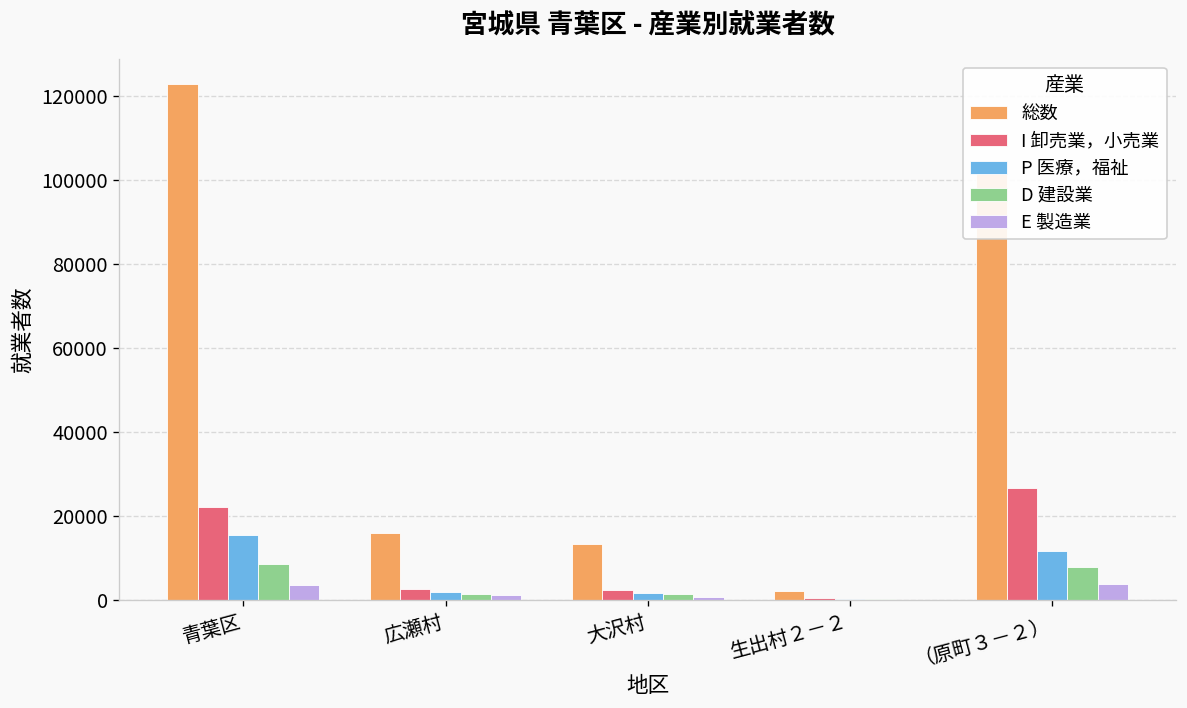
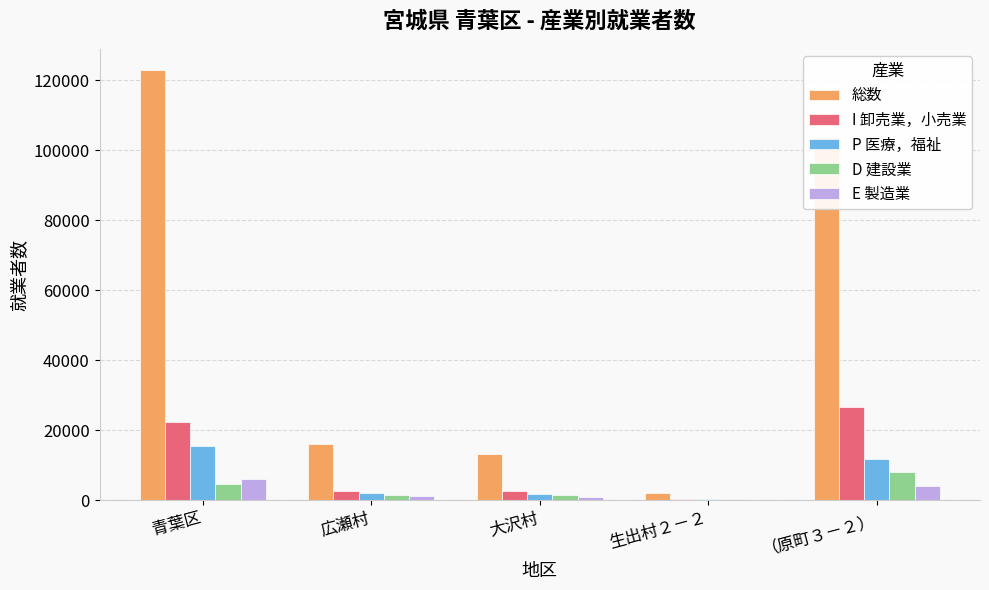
  {
    "総数": {
      "青葉区": 123000,
      "広瀬村": 16000,
      "大沢村": 13000,
      "生出村２－２": 2000
    },
    "I 卸売業，小売業": {
      "青葉区": 22000,
      "広瀬村": 3000,
      "大沢村": 2000,
      "（原町３－２）": 27000
    },
    "P 医療，福祉": {
      "青葉区": 16000,
      "広瀬村": 2000,
      "大沢村": 2000,
      "（原町３－２）": 12000
    },
    "D 建設業": {
-     "青葉区": 9000,
+     "青葉区": 5000,
      "広瀬村": 2000,
      "大沢村": 1000,
      "（原町３－２）": 8000
    },
    "E 製造業": {
-     "青葉区": 4000,
+     "青葉区": 6000,
      "広瀬村": 1000,
      "大沢村": 1000,
      "（原町３－２）": 4000
    }
  }
